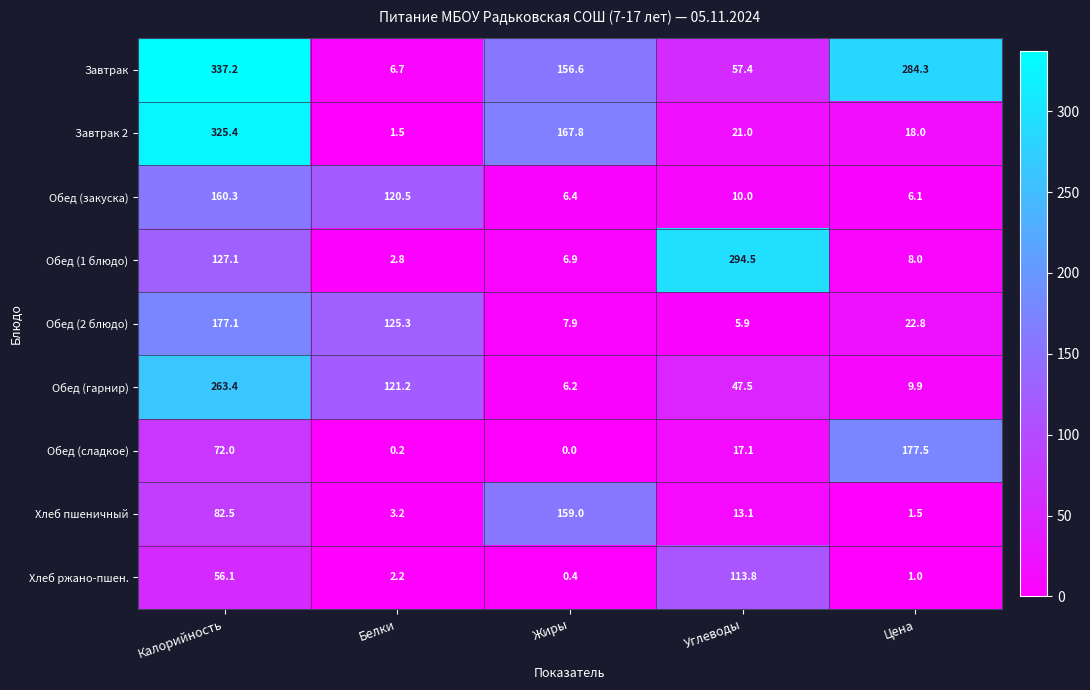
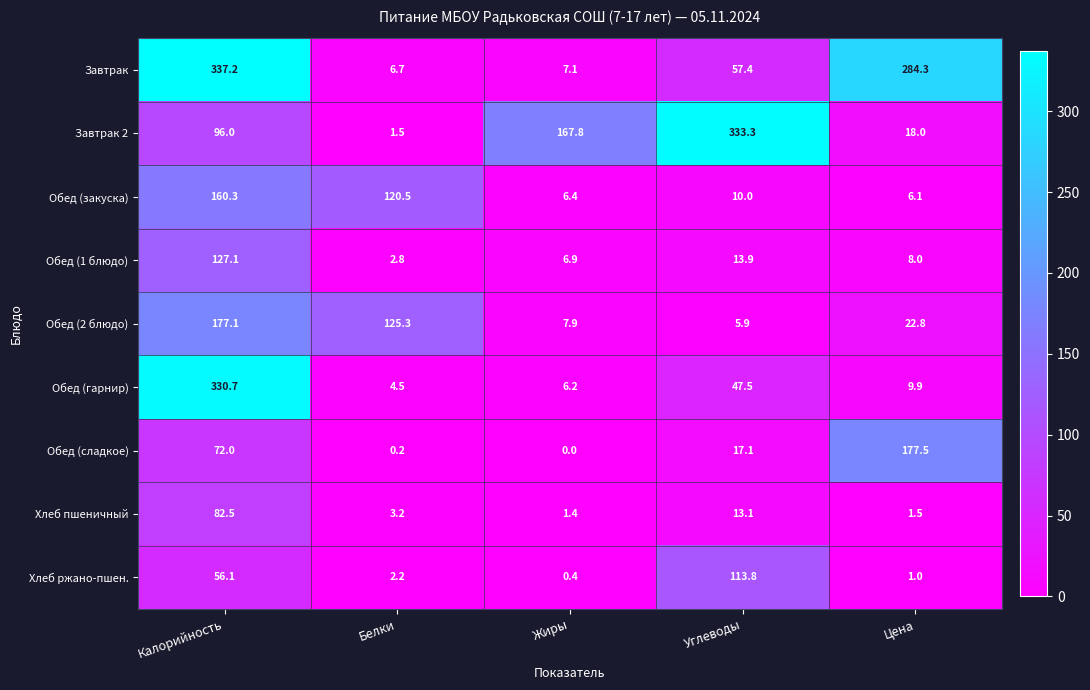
  {
    "Завтрак": {
      "Калорийность": 337.2,
      "Белки": 6.7,
-     "Жиры": 156.6,
+     "Жиры": 7.1,
      "Углеводы": 57.4,
      "Цена": 284.3
    },
    "Завтрак 2": {
-     "Калорийность": 325.4,
+     "Калорийность": 96.0,
      "Белки": 1.5,
      "Жиры": 167.8,
-     "Углеводы": 21.0,
+     "Углеводы": 333.3,
      "Цена": 18.0
    },
    "Обед (закуска)": {
      "Калорийность": 160.3,
      "Белки": 120.5,
      "Жиры": 6.4,
      "Углеводы": 10.0,
      "Цена": 6.1
    },
    "Обед (1 блюдо)": {
      "Калорийность": 127.1,
      "Белки": 2.8,
      "Жиры": 6.9,
-     "Углеводы": 294.5,
+     "Углеводы": 13.9,
      "Цена": 8.0
    },
    "Обед (2 блюдо)": {
      "Калорийность": 177.1,
      "Белки": 125.3,
      "Жиры": 7.9,
      "Углеводы": 5.9,
      "Цена": 22.8
    },
    "Обед (гарнир)": {
-     "Калорийность": 263.4,
-     "Белки": 121.2,
+     "Калорийность": 330.7,
+     "Белки": 4.5,
      "Жиры": 6.2,
      "Углеводы": 47.5,
      "Цена": 9.9
    },
    "Обед (сладкое)": {
      "Калорийность": 72.0,
      "Белки": 0.2,
      "Жиры": 0.0,
      "Углеводы": 17.1,
      "Цена": 177.5
    },
    "Хлеб пшеничный": {
      "Калорийность": 82.5,
      "Белки": 3.2,
-     "Жиры": 159.0,
+     "Жиры": 1.4,
      "Углеводы": 13.1,
      "Цена": 1.5
    },
    "Хлеб ржано-пшен.": {
      "Калорийность": 56.1,
      "Белки": 2.2,
      "Жиры": 0.4,
      "Углеводы": 113.8,
      "Цена": 1.0
    }
  }
